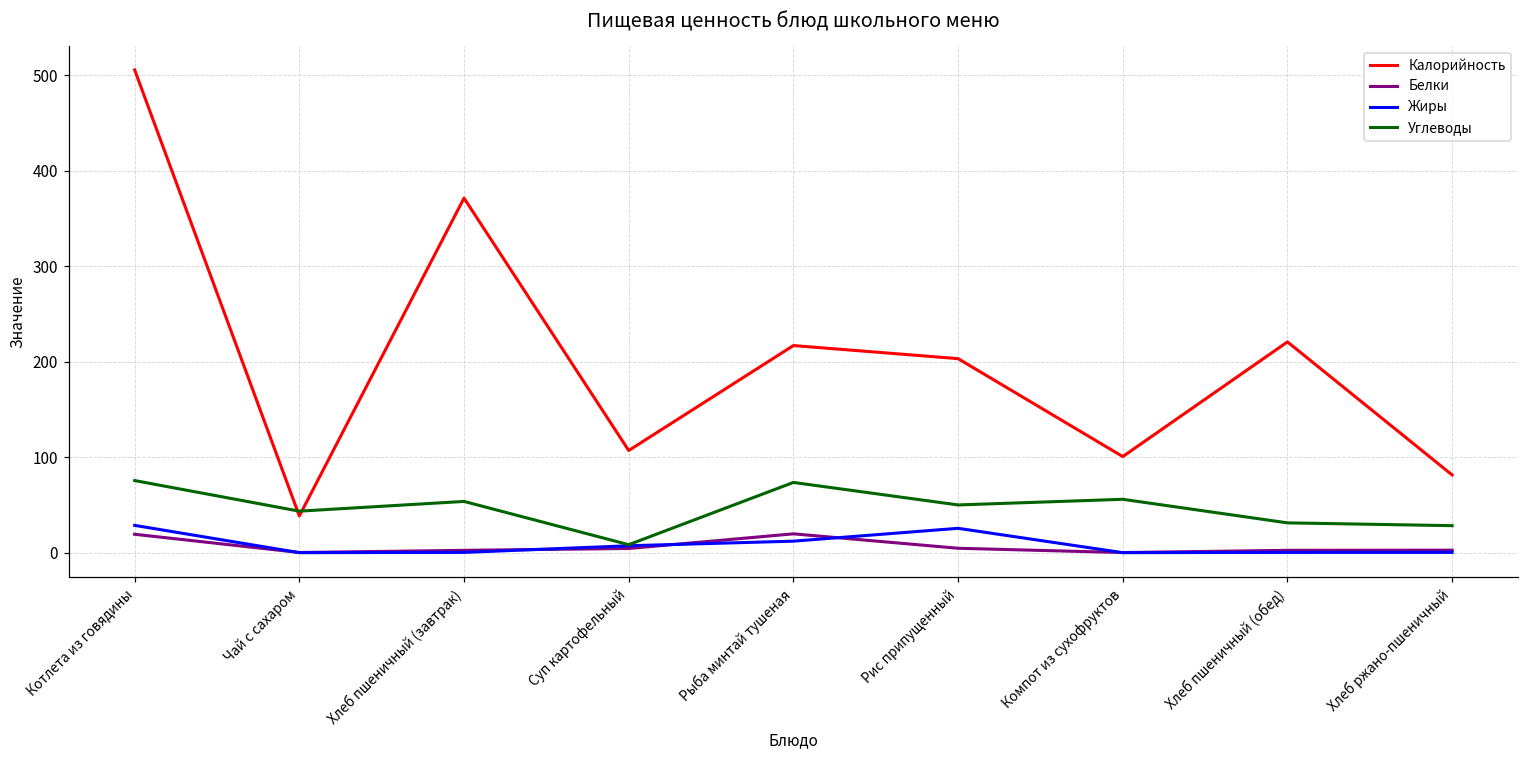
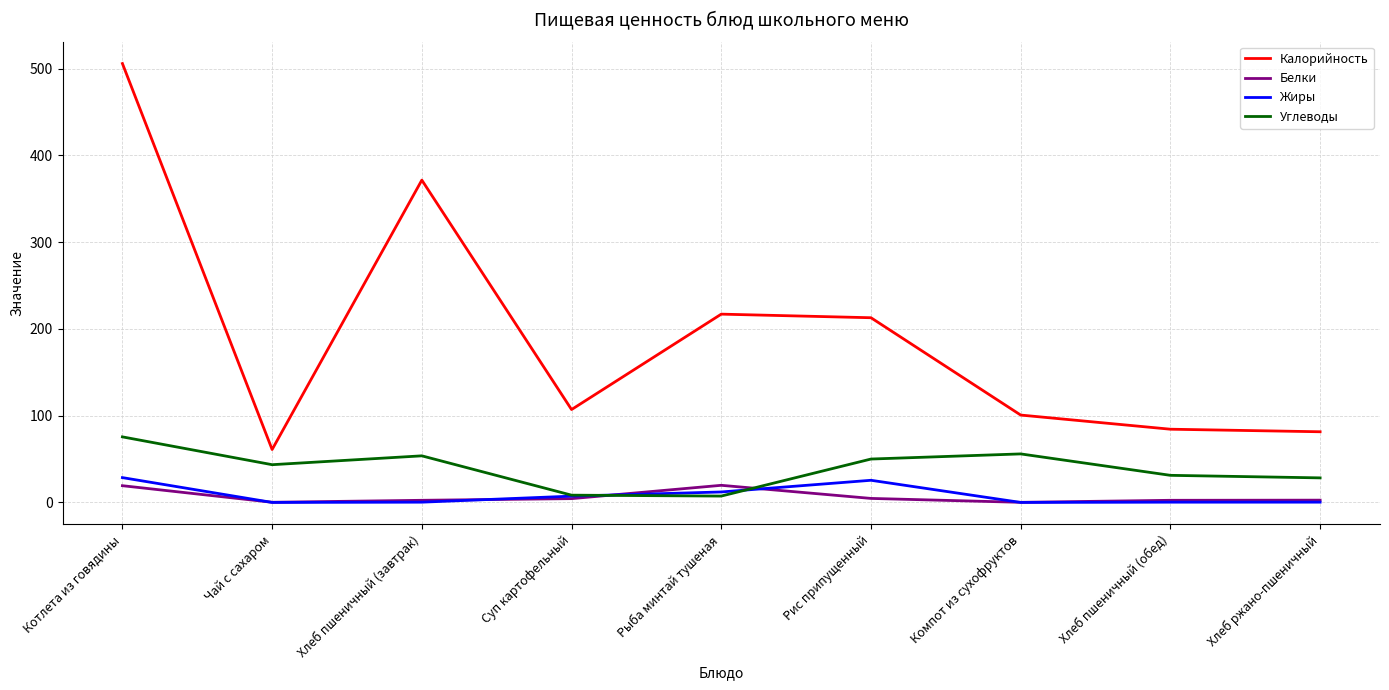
  {
    "Калорийность": {
      "Котлета из говядины": 510,
-     "Чай с сахаром": 40,
+     "Чай с сахаром": 60,
      "Хлеб пшеничный (завтрак)": 370,
      "Суп картофельный": 110,
      "Рыба минтай тушеная": 220,
-     "Рис припущенный": 200,
+     "Рис припущенный": 210,
      "Компот из сухофруктов": 100,
-     "Хлеб пшеничный (обед)": 220,
+     "Хлеб пшеничный (обед)": 80,
      "Хлеб ржано-пшеничный": 80
    },
    "Белки": {
      "Котлета из говядины": 20,
      "Рыба минтай тушеная": 20,
      "Рис припущенный": 0
    },
    "Жиры": {
      "Котлета из говядины": 30,
      "Рыба минтай тушеная": 10,
      "Рис припущенный": 30
    },
    "Углеводы": {
      "Котлета из говядины": 80,
      "Чай с сахаром": 40,
      "Хлеб пшеничный (завтрак)": 50,
-     "Рыба минтай тушеная": 70,
+     "Рыба минтай тушеная": 10,
      "Рис припущенный": 50,
      "Компот из сухофруктов": 60,
      "Хлеб пшеничный (обед)": 30,
      "Хлеб ржано-пшеничный": 30
    }
  }
